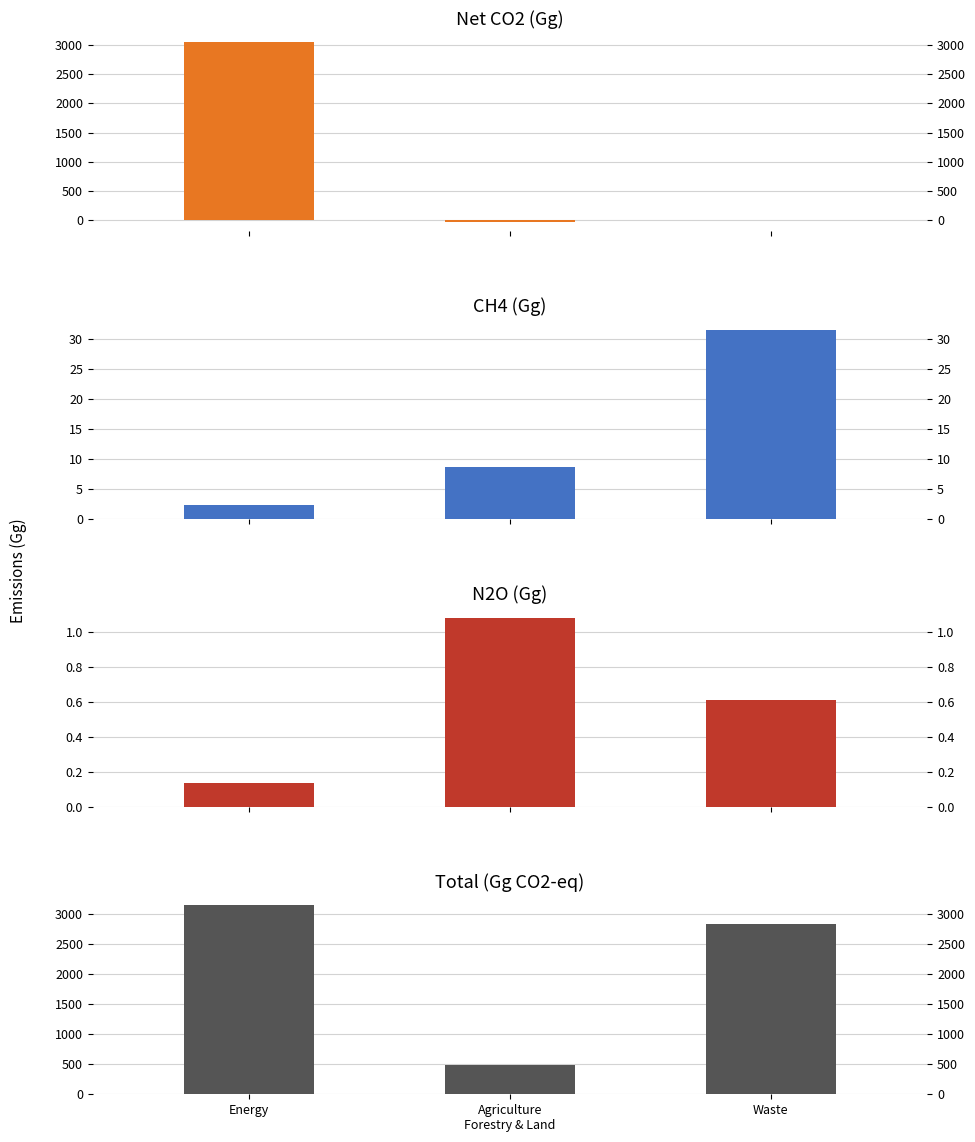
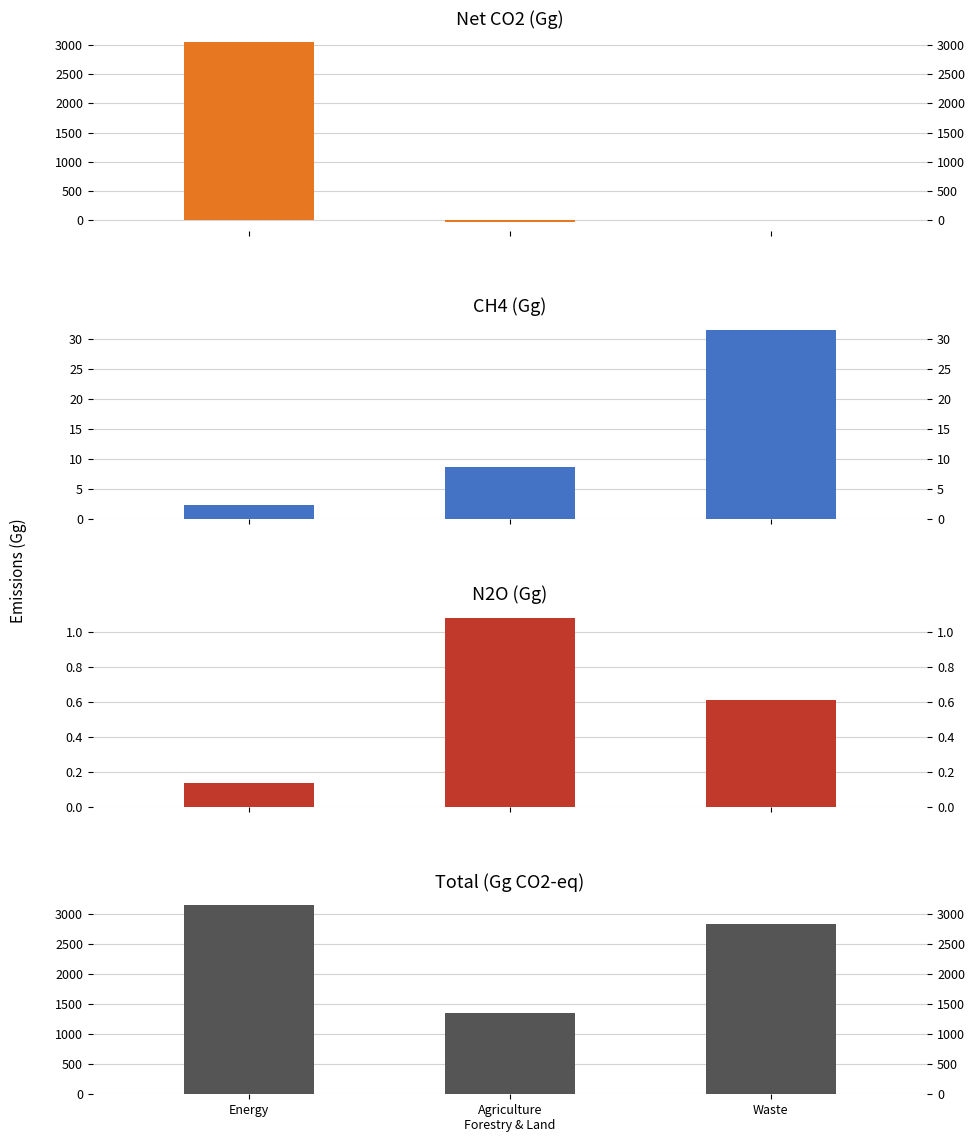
  {
    "Total (Gg CO2-eq)": {
      "Energy": 3100,
-     "Agriculture Forestry & Land": 500,
+     "Agriculture Forestry & Land": 1300,
      "Waste": 2800
    }
  }
